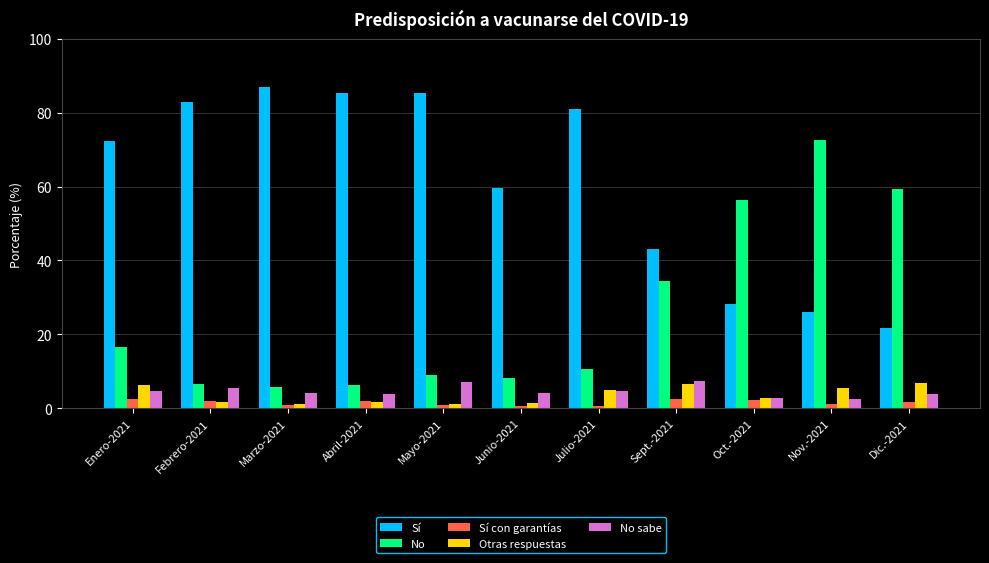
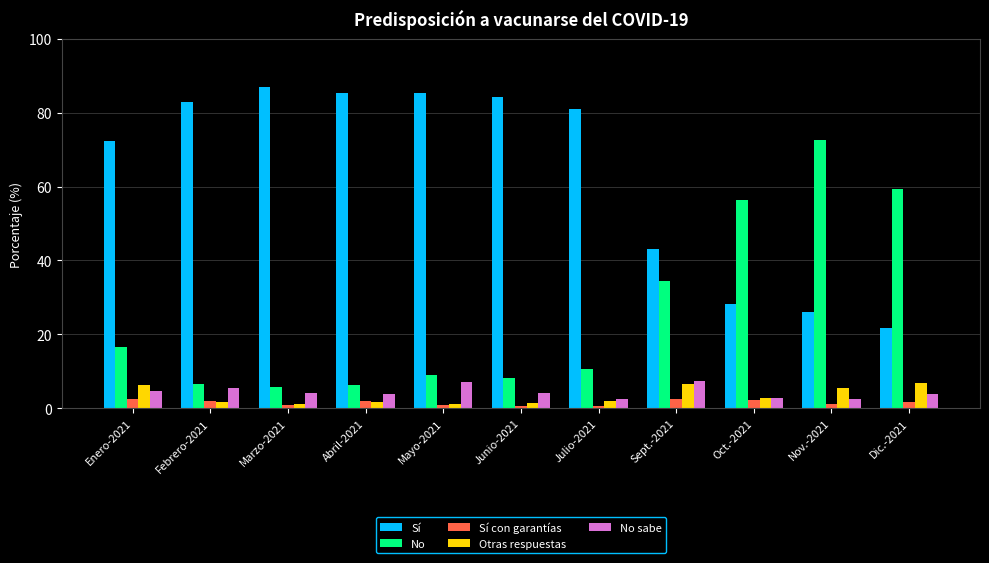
  {
    "Sí": {
      "Enero-2021": 72,
      "Febrero-2021": 83,
      "Marzo-2021": 87,
      "Abril-2021": 85,
      "Mayo-2021": 85,
-     "Junio-2021": 60,
+     "Junio-2021": 84,
      "Julio-2021": 81,
      "Sept.-2021": 43,
      "Oct.-2021": 28,
      "Nov.-2021": 26,
      "Dic.-2021": 22
    },
    "No": {
      "Enero-2021": 16,
      "Febrero-2021": 7,
      "Marzo-2021": 6,
      "Abril-2021": 6,
      "Mayo-2021": 9,
      "Junio-2021": 8,
      "Julio-2021": 10,
      "Sept.-2021": 35,
      "Oct.-2021": 56,
      "Nov.-2021": 73,
      "Dic.-2021": 59
    },
    "Sí con garantías": {
      "Enero-2021": 2,
      "Febrero-2021": 2,
      "Marzo-2021": 1,
      "Abril-2021": 2,
      "Mayo-2021": 1,
      "Sept.-2021": 2,
      "Oct.-2021": 2,
      "Nov.-2021": 1,
      "Dic.-2021": 2
    },
    "Otras respuestas": {
      "Enero-2021": 6,
      "Febrero-2021": 2,
      "Marzo-2021": 1,
      "Abril-2021": 2,
      "Mayo-2021": 1,
      "Junio-2021": 1,
-     "Julio-2021": 5,
+     "Julio-2021": 2,
      "Sept.-2021": 7,
      "Oct.-2021": 3,
      "Nov.-2021": 5,
      "Dic.-2021": 7
    },
    "No sabe": {
      "Enero-2021": 5,
      "Febrero-2021": 6,
      "Marzo-2021": 4,
      "Abril-2021": 4,
      "Mayo-2021": 7,
      "Junio-2021": 4,
-     "Julio-2021": 5,
+     "Julio-2021": 2,
      "Sept.-2021": 7,
      "Oct.-2021": 3,
      "Nov.-2021": 2,
      "Dic.-2021": 4
    }
  }
